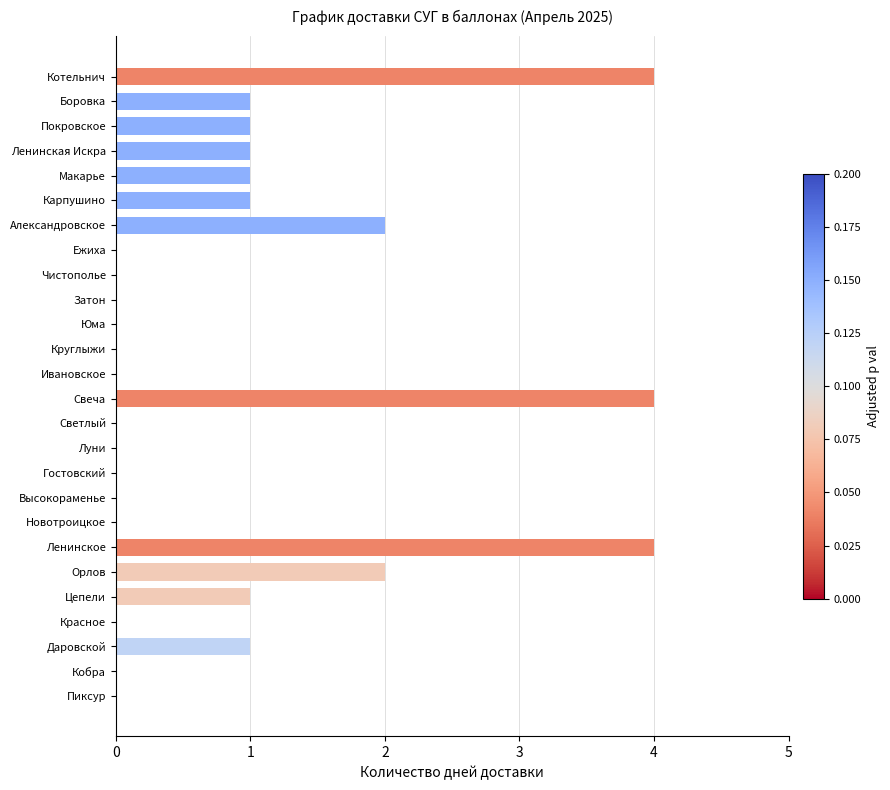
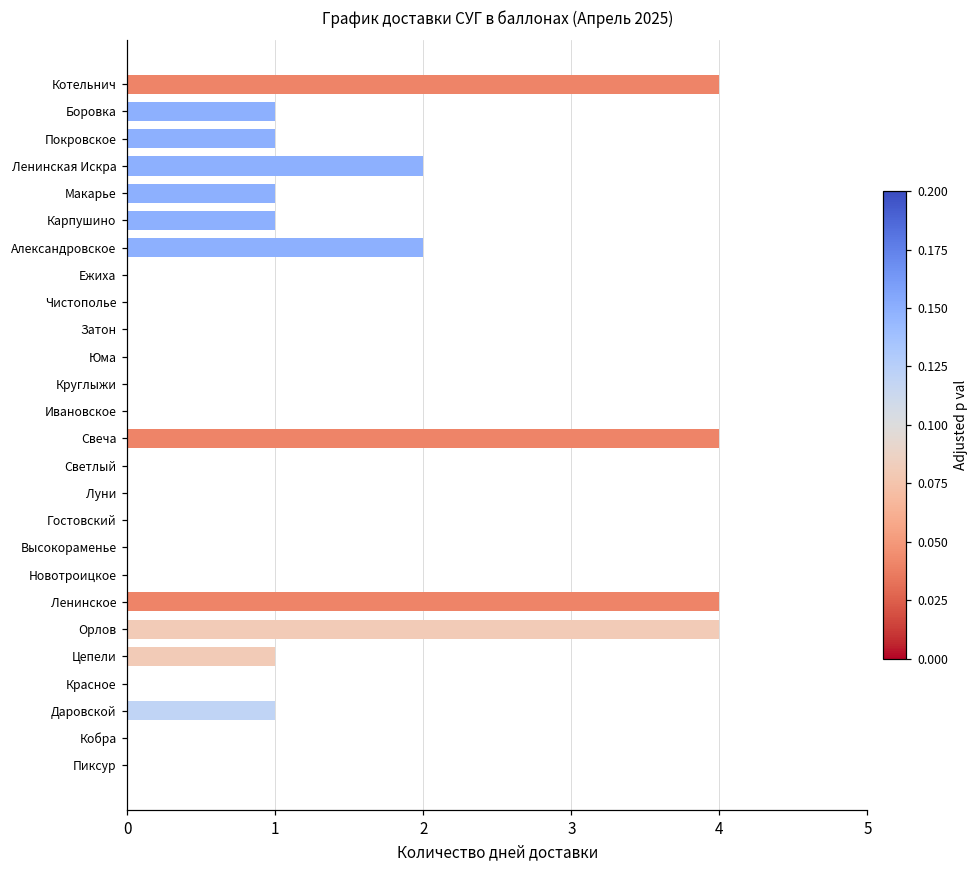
  {
    "Котельнич": 4,
    "Боровка": 1,
    "Покровское": 1,
-   "Ленинская Искра": 1,
+   "Ленинская Искра": 2,
    "Макарье": 1,
    "Карпушино": 1,
    "Александровское": 2,
    "Ежиха": 0,
    "Чистополье": 0,
    "Затон": 0,
    "Юма": 0,
    "Круглыжи": 0,
    "Ивановское": 0,
    "Свеча": 4,
    "Светлый": 0,
    "Луни": 0,
    "Гостовский": 0,
    "Высокораменье": 0,
    "Новотроицкое": 0,
    "Ленинское": 4,
-   "Орлов": 2,
+   "Орлов": 4,
    "Цепели": 1,
    "Красное": 0,
    "Даровской": 1,
    "Кобра": 0,
    "Пиксур": 0
  }
